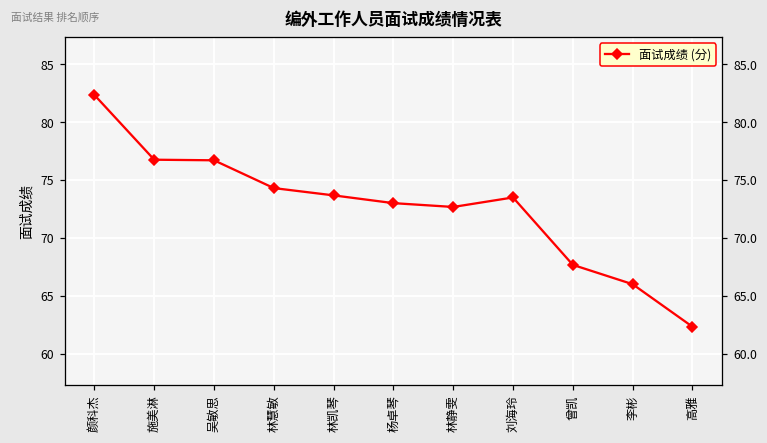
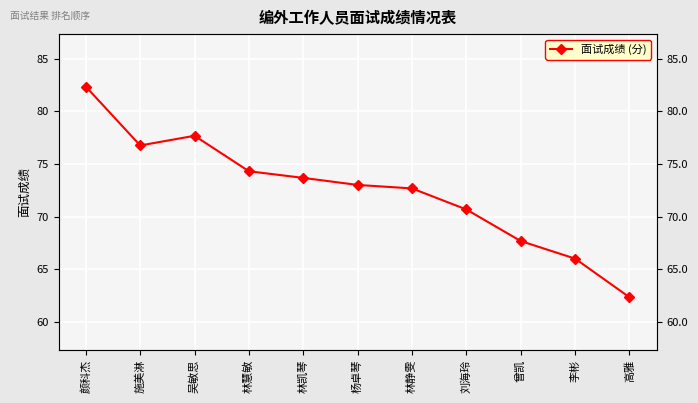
  {
    "颜科杰": 82.3,
    "施美淋": 76.8,
-   "吴敏思": 76.7,
+   "吴敏思": 77.7,
    "林慧敏": 74.3,
    "林凯琴": 73.7,
    "杨卓琴": 73.0,
    "林静雯": 72.7,
-   "刘海玲": 73.5,
+   "刘海玲": 70.7,
    "曾凯": 67.7,
    "李彬": 66.0,
    "高雅": 62.3
  }
